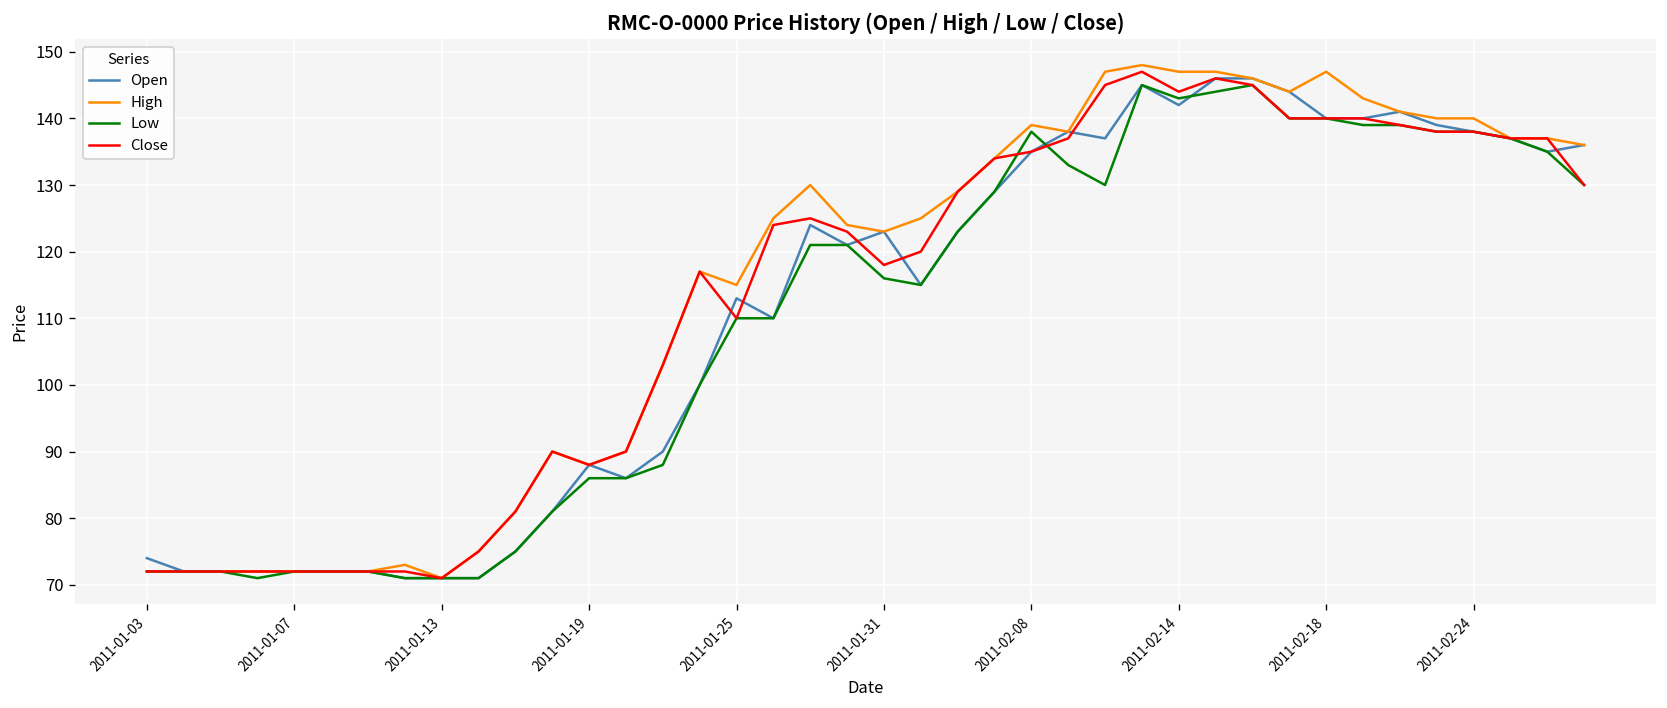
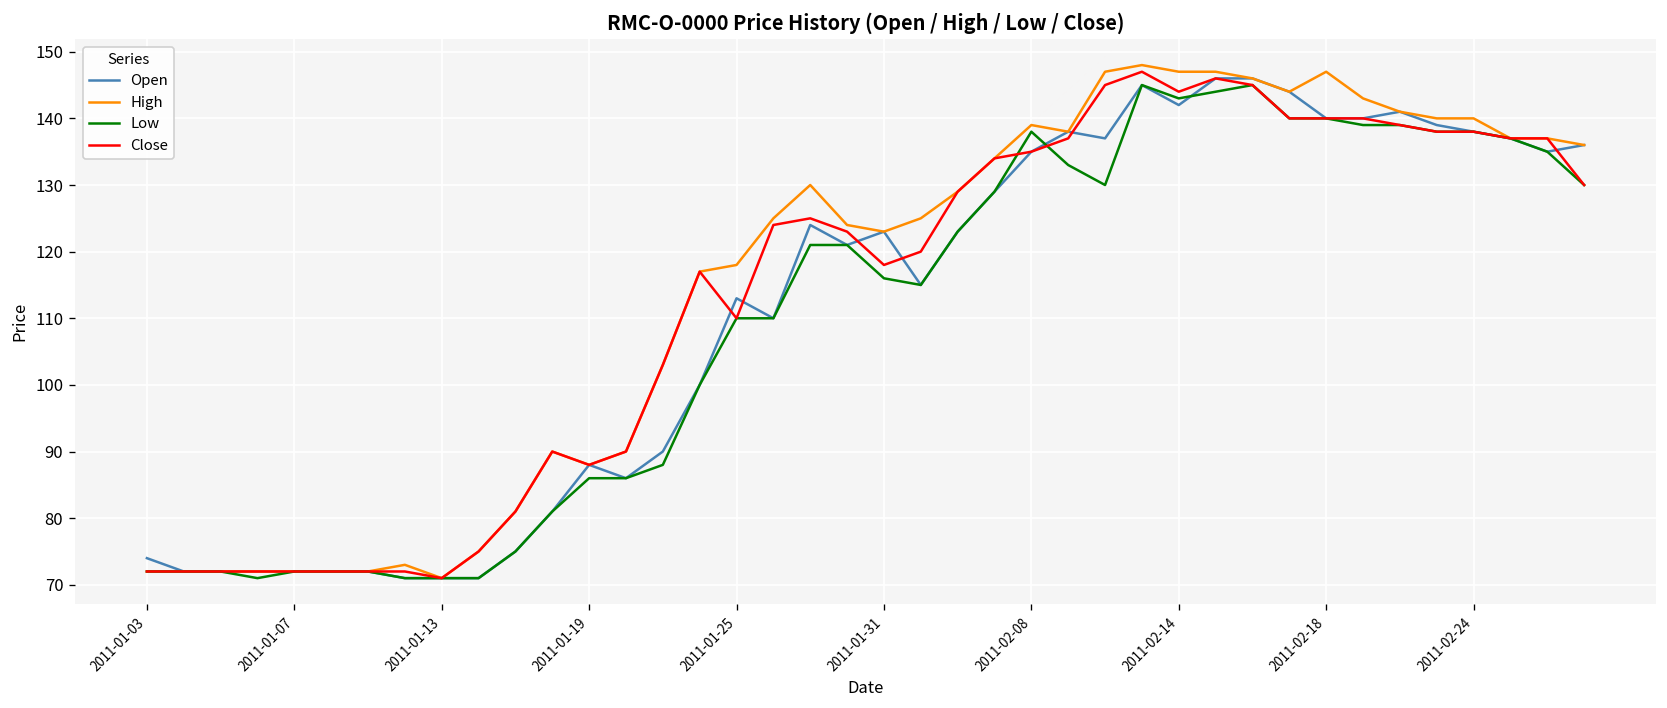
  {
    "Open": {
      "2011-01-03": 74,
      "2011-01-25": 113,
      "2011-02-14": 142
    },
    "High": {
-     "2011-01-25": 115,
+     "2011-01-25": 118,
      "2011-02-08": 139,
      "2011-02-14": 147,
      "2011-02-18": 147,
      "2011-02-24": 140
    },
    "Low": {
      "2011-01-19": 86,
      "2011-01-31": 116,
      "2011-02-08": 138,
      "2011-02-14": 143
    },
    "Close": {
      "2011-01-31": 118,
      "2011-02-14": 144
    }
  }
